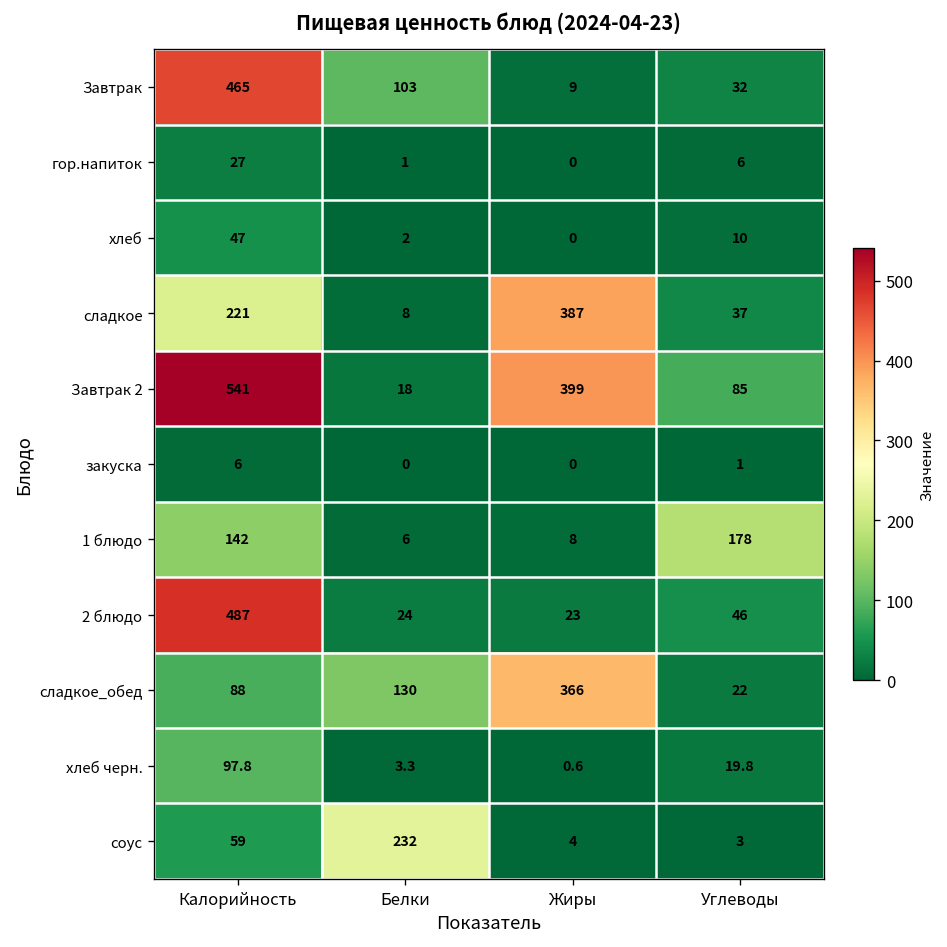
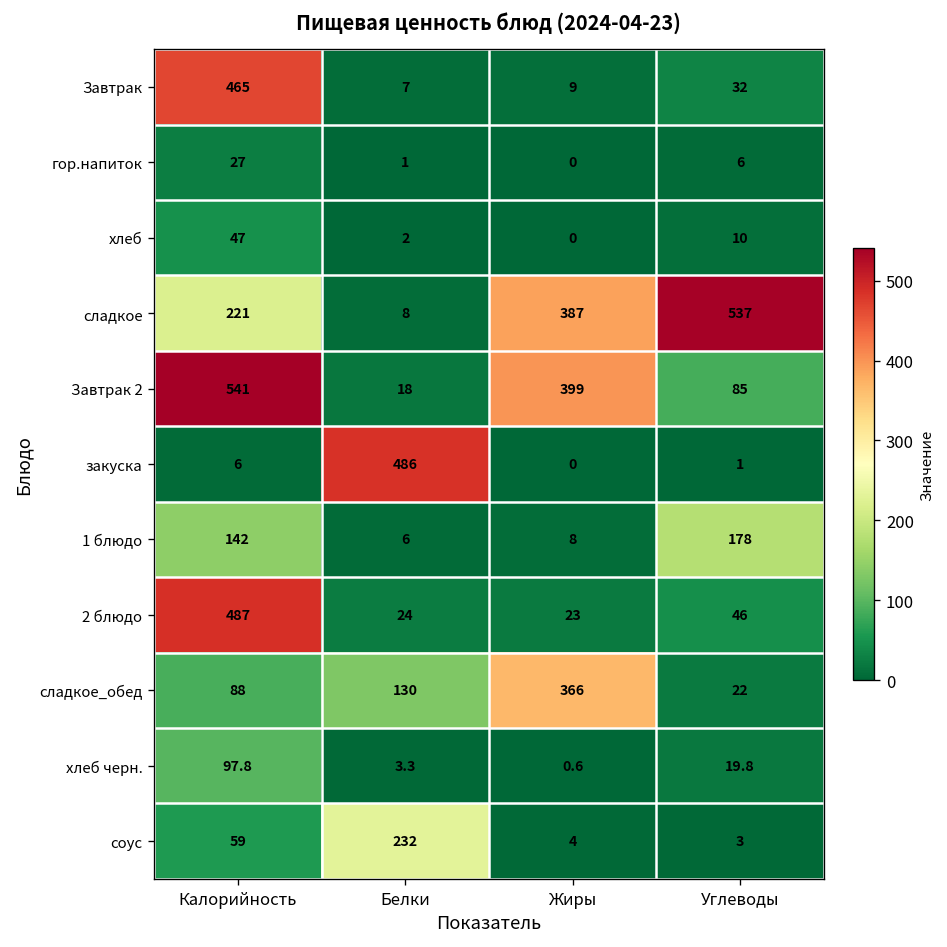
  {
    "Завтрак": {
      "Калорийность": 465,
-     "Белки": 103,
+     "Белки": 7,
      "Жиры": 9,
      "Углеводы": 32
    },
    "гор.напиток": {
      "Калорийность": 27,
      "Белки": 1,
      "Жиры": 0,
      "Углеводы": 6
    },
    "хлеб": {
      "Калорийность": 47,
      "Белки": 2,
      "Жиры": 0,
      "Углеводы": 10
    },
    "сладкое": {
      "Калорийность": 221,
      "Белки": 8,
      "Жиры": 387,
-     "Углеводы": 37
+     "Углеводы": 537
    },
    "Завтрак 2": {
      "Калорийность": 541,
      "Белки": 18,
      "Жиры": 399,
      "Углеводы": 85
    },
    "закуска": {
      "Калорийность": 6,
-     "Белки": 0,
+     "Белки": 486,
      "Жиры": 0,
      "Углеводы": 1
    },
    "1 блюдо": {
      "Калорийность": 142,
      "Белки": 6,
      "Жиры": 8,
      "Углеводы": 178
    },
    "2 блюдо": {
      "Калорийность": 487,
      "Белки": 24,
      "Жиры": 23,
      "Углеводы": 46
    },
    "сладкое_обед": {
      "Калорийность": 88,
      "Белки": 130,
      "Жиры": 366,
      "Углеводы": 22
    },
    "хлеб черн.": {
      "Калорийность": 97.8,
      "Белки": 3.3,
      "Жиры": 0.6,
      "Углеводы": 19.8
    },
    "соус": {
      "Калорийность": 59,
      "Белки": 232,
      "Жиры": 4,
      "Углеводы": 3
    }
  }
